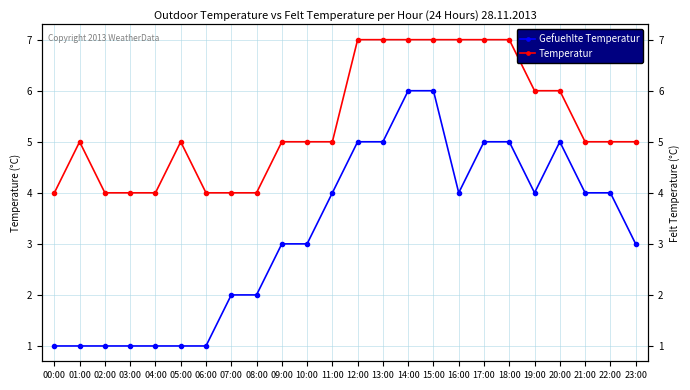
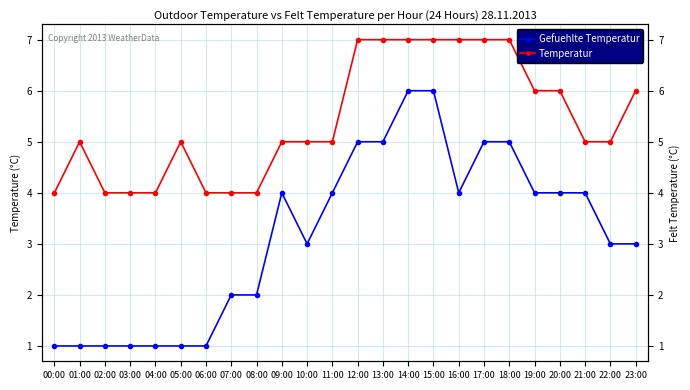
  {
    "Gefuehlte Temperatur": {
      "00:00": 1,
      "01:00": 1,
      "02:00": 1,
      "03:00": 1,
      "04:00": 1,
      "05:00": 1,
      "06:00": 1,
      "07:00": 2,
      "08:00": 2,
-     "09:00": 3,
+     "09:00": 4,
      "10:00": 3,
      "11:00": 4,
      "12:00": 5,
      "13:00": 5,
      "14:00": 6,
      "15:00": 6,
      "16:00": 4,
      "17:00": 5,
      "18:00": 5,
      "19:00": 4,
-     "20:00": 5,
+     "20:00": 4,
      "21:00": 4,
-     "22:00": 4,
+     "22:00": 3,
      "23:00": 3
    },
    "Temperatur": {
      "00:00": 4,
      "01:00": 5,
      "02:00": 4,
      "03:00": 4,
      "04:00": 4,
      "05:00": 5,
      "06:00": 4,
      "07:00": 4,
      "08:00": 4,
      "09:00": 5,
      "10:00": 5,
      "11:00": 5,
      "12:00": 7,
      "13:00": 7,
      "14:00": 7,
      "15:00": 7,
      "16:00": 7,
      "17:00": 7,
      "18:00": 7,
      "19:00": 6,
      "20:00": 6,
      "21:00": 5,
      "22:00": 5,
-     "23:00": 5
+     "23:00": 6
    }
  }
